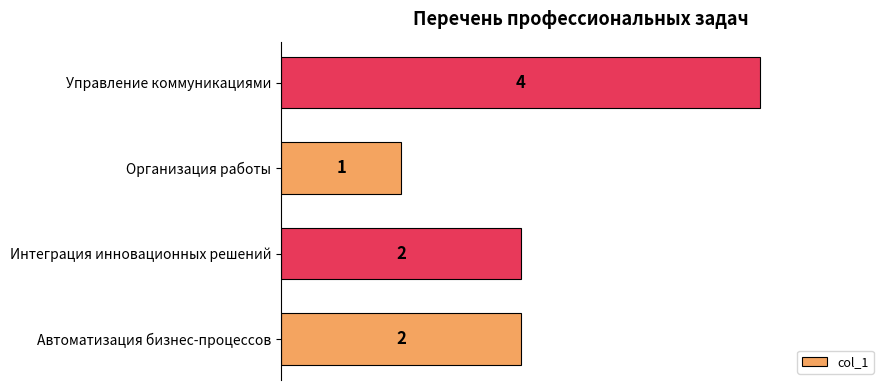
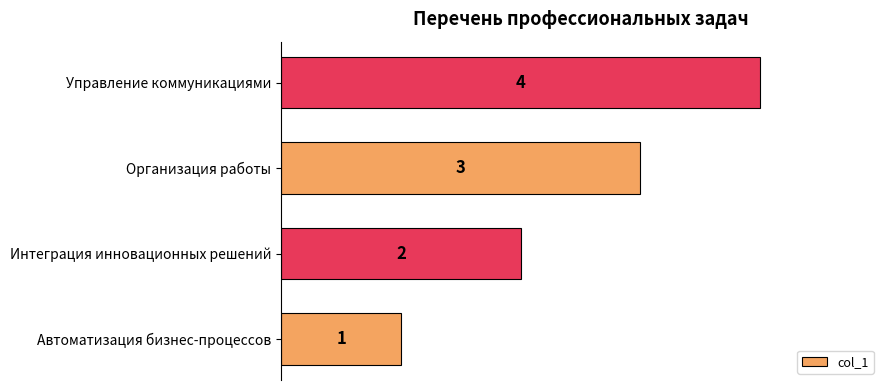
  {
    "Управление коммуникациями": 4,
-   "Организация работы": 1,
+   "Организация работы": 3,
    "Интеграция инновационных решений": 2,
-   "Автоматизация бизнес-процессов": 2
+   "Автоматизация бизнес-процессов": 1
  }
